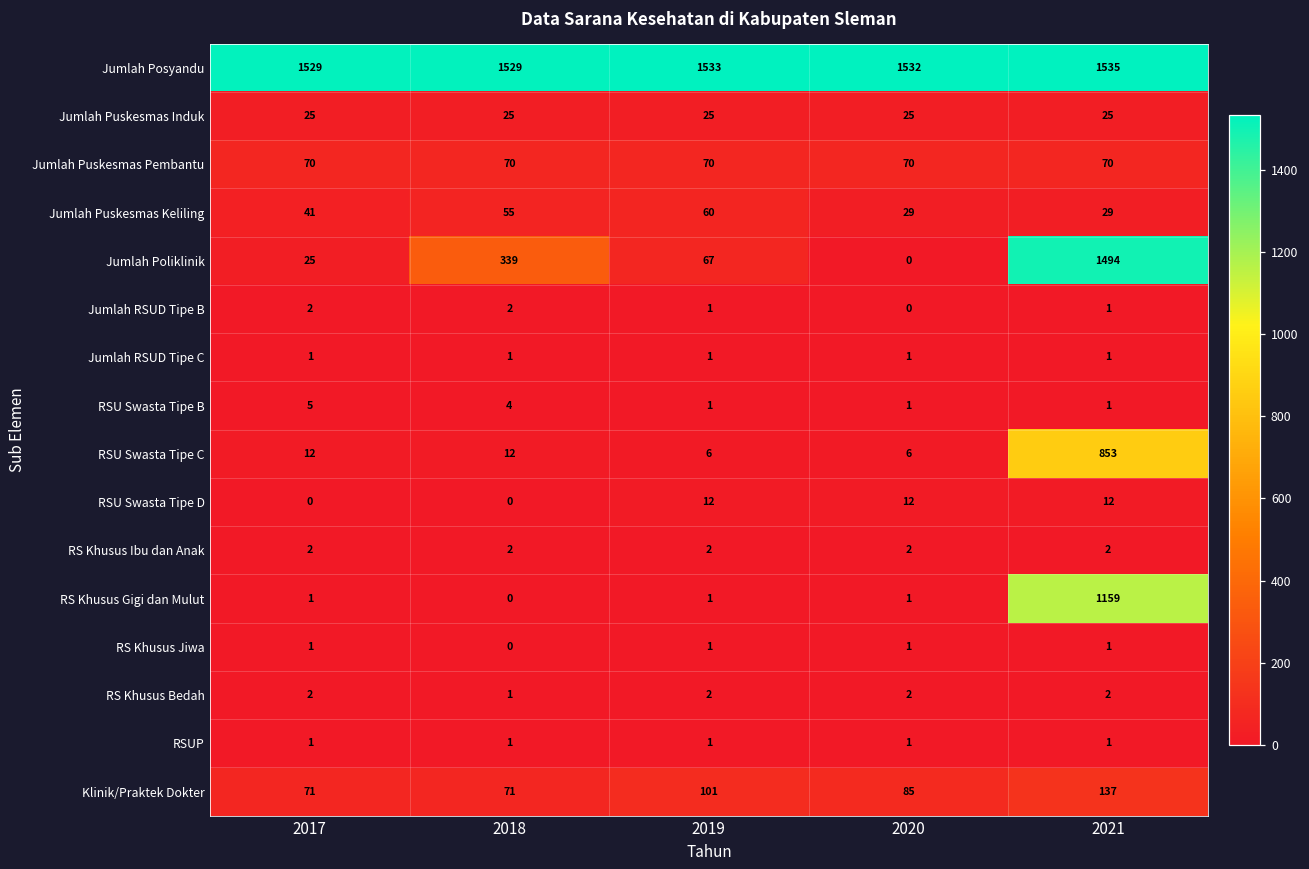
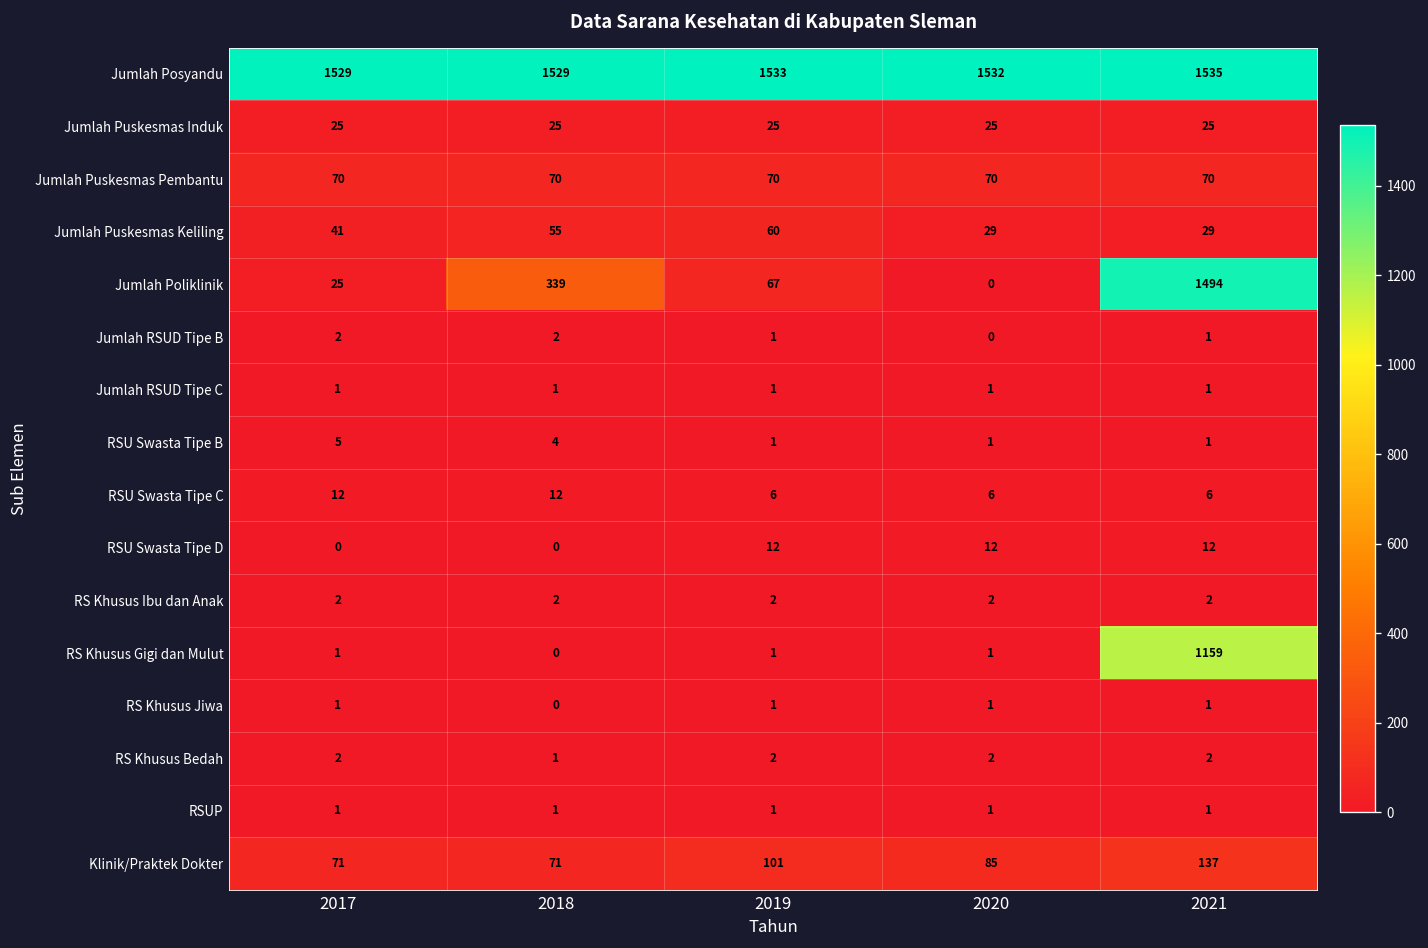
  {
    "Jumlah Posyandu": {
      "2017": 1529,
      "2018": 1529,
      "2019": 1533,
      "2020": 1532,
      "2021": 1535
    },
    "Jumlah Puskesmas Induk": {
      "2017": 25,
      "2018": 25,
      "2019": 25,
      "2020": 25,
      "2021": 25
    },
    "Jumlah Puskesmas Pembantu": {
      "2017": 70,
      "2018": 70,
      "2019": 70,
      "2020": 70,
      "2021": 70
    },
    "Jumlah Puskesmas Keliling": {
      "2017": 41,
      "2018": 55,
      "2019": 60,
      "2020": 29,
      "2021": 29
    },
    "Jumlah Poliklinik": {
      "2017": 25,
      "2018": 339,
      "2019": 67,
      "2020": 0,
      "2021": 1494
    },
    "Jumlah RSUD Tipe B": {
      "2017": 2,
      "2018": 2,
      "2019": 1,
      "2020": 0,
      "2021": 1
    },
    "Jumlah RSUD Tipe C": {
      "2017": 1,
      "2018": 1,
      "2019": 1,
      "2020": 1,
      "2021": 1
    },
    "RSU Swasta Tipe B": {
      "2017": 5,
      "2018": 4,
      "2019": 1,
      "2020": 1,
      "2021": 1
    },
    "RSU Swasta Tipe C": {
      "2017": 12,
      "2018": 12,
      "2019": 6,
      "2020": 6,
-     "2021": 853
+     "2021": 6
    },
    "RSU Swasta Tipe D": {
      "2017": 0,
      "2018": 0,
      "2019": 12,
      "2020": 12,
      "2021": 12
    },
    "RS Khusus Ibu dan Anak": {
      "2017": 2,
      "2018": 2,
      "2019": 2,
      "2020": 2,
      "2021": 2
    },
    "RS Khusus Gigi dan Mulut": {
      "2017": 1,
      "2018": 0,
      "2019": 1,
      "2020": 1,
      "2021": 1159
    },
    "RS Khusus Jiwa": {
      "2017": 1,
      "2018": 0,
      "2019": 1,
      "2020": 1,
      "2021": 1
    },
    "RS Khusus Bedah": {
      "2017": 2,
      "2018": 1,
      "2019": 2,
      "2020": 2,
      "2021": 2
    },
    "RSUP": {
      "2017": 1,
      "2018": 1,
      "2019": 1,
      "2020": 1,
      "2021": 1
    },
    "Klinik/Praktek Dokter": {
      "2017": 71,
      "2018": 71,
      "2019": 101,
      "2020": 85,
      "2021": 137
    }
  }
